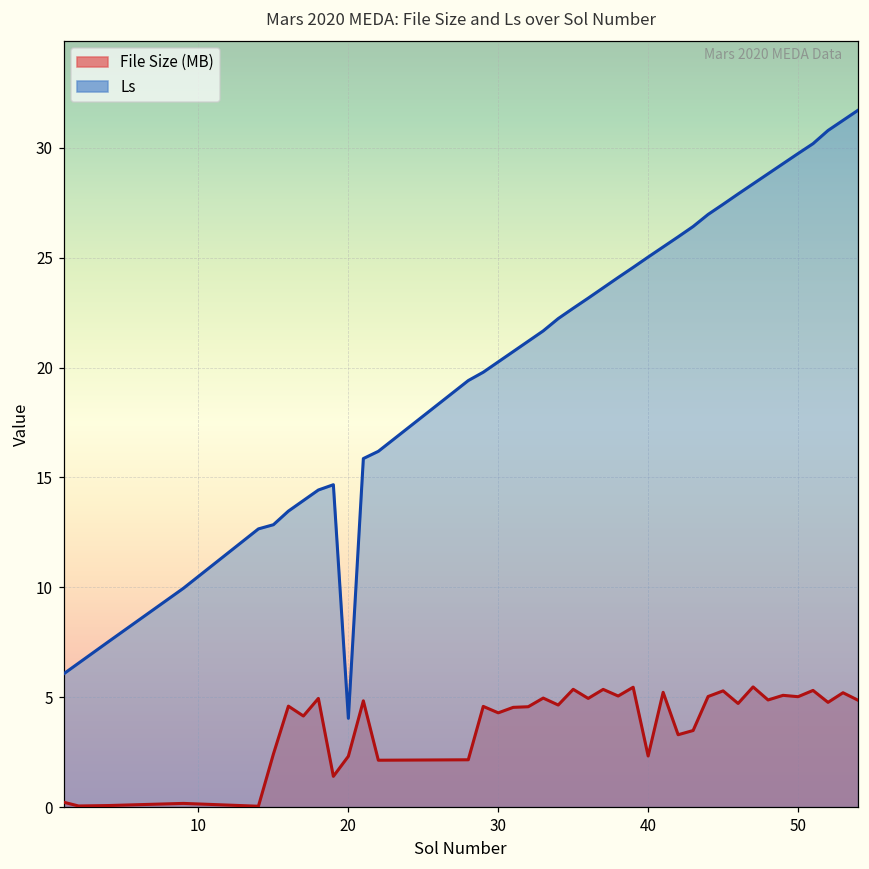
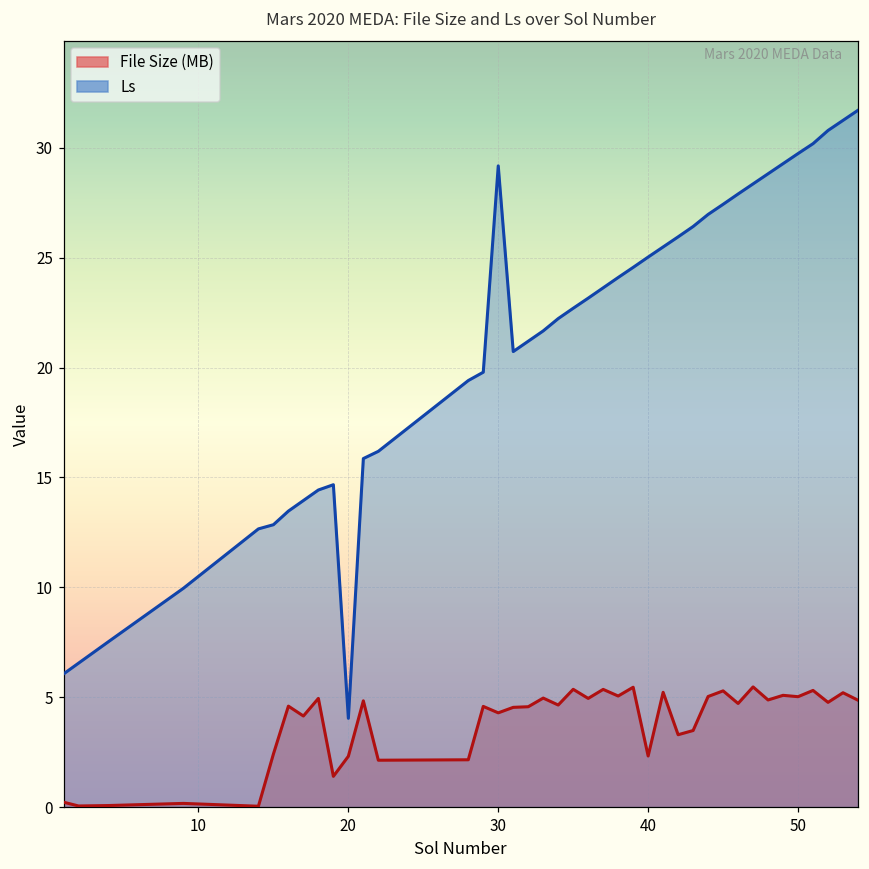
  {
    "File Size (MB)": {
      "20": 2.3,
      "30": 4.3,
      "40": 2.3,
      "50": 5.0
    },
    "Ls": {
      "20": 4.0,
-     "30": 20.3,
+     "30": 29.2,
      "40": 25.0,
      "50": 29.7
    }
  }
